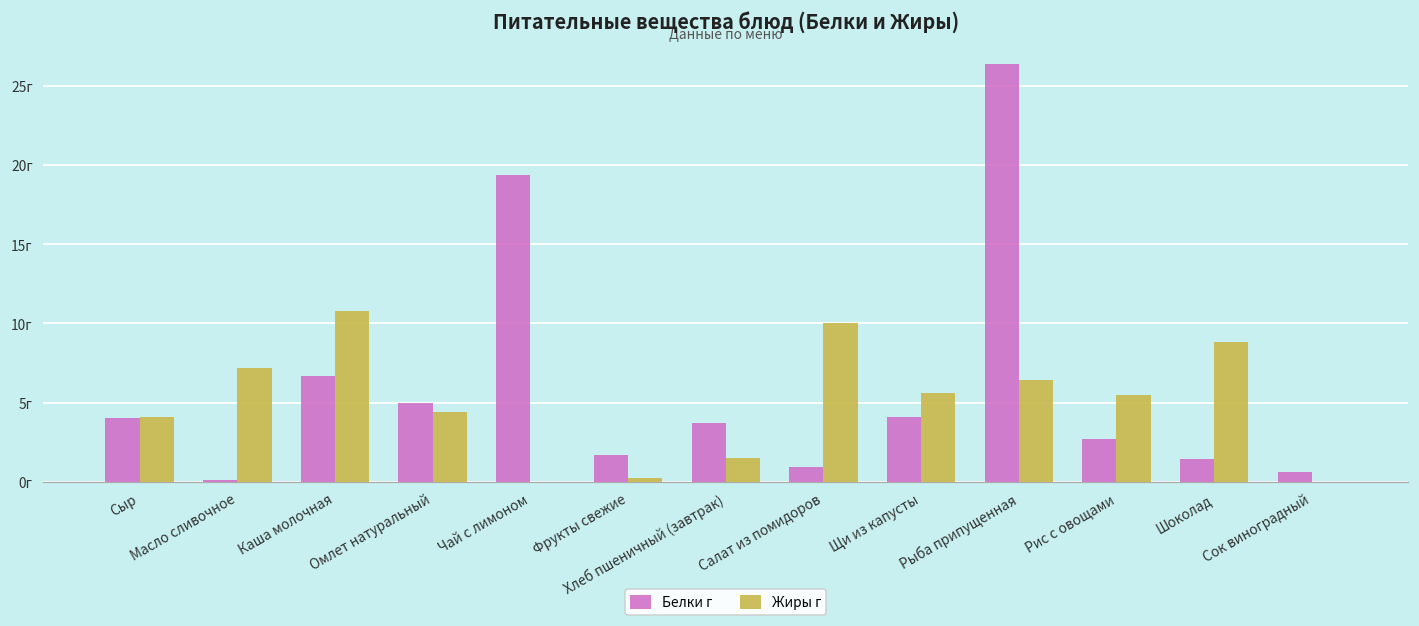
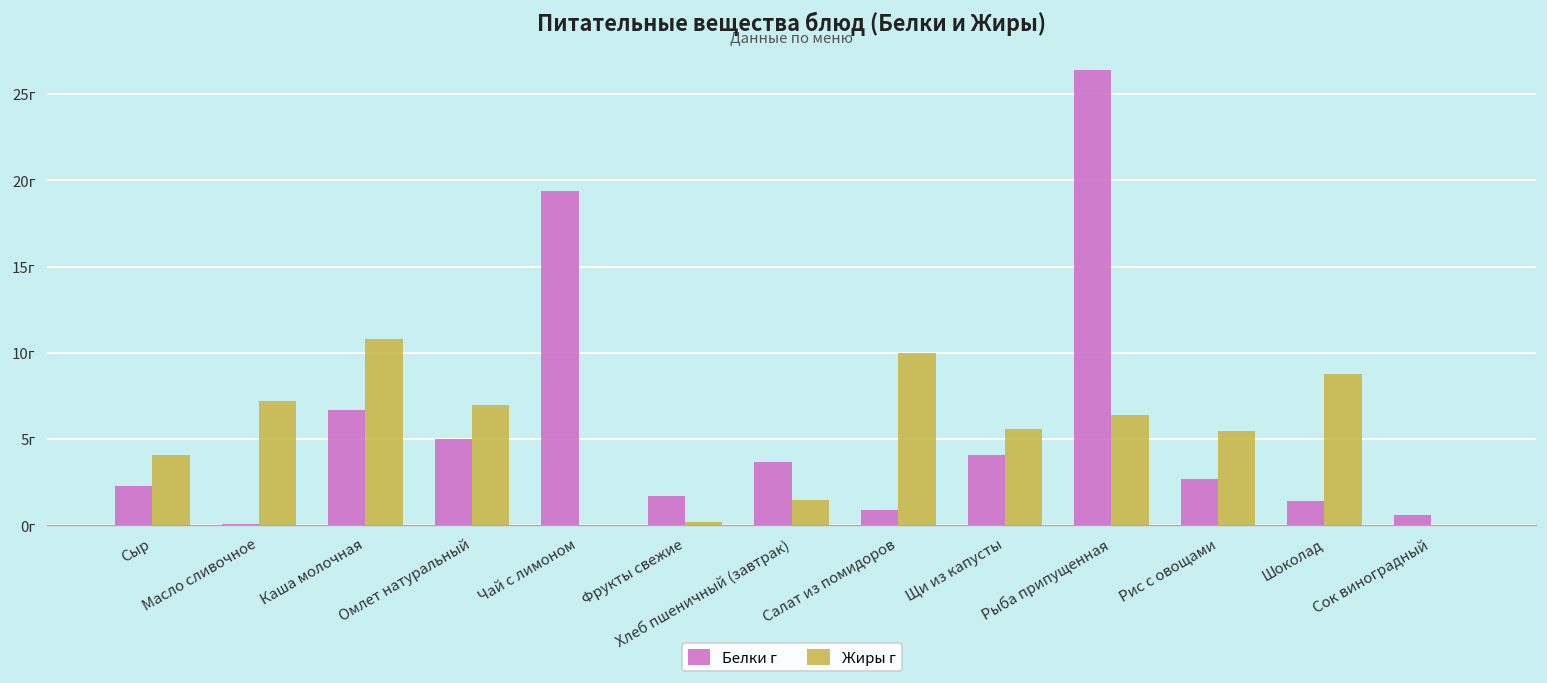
  {
    "Белки г": {
-     "Сыр": "4.0г",
+     "Сыр": "2.3г",
      "Каша молочная": "6.7г",
      "Омлет натуральный": "5.0г",
      "Чай с лимоном": "19.4г",
      "Фрукты свежие": "1.7г",
      "Хлеб пшеничный (завтрак)": "3.7г",
      "Салат из помидоров": "0.9г",
      "Щи из капусты": "4.1г",
      "Рыба припущенная": "26.4г",
      "Рис с овощами": "2.7г",
      "Шоколад": "1.4г",
      "Сок виноградный": "0.6г"
    },
    "Жиры г": {
      "Сыр": "4.1г",
      "Масло сливочное": "7.2г",
      "Каша молочная": "10.8г",
-     "Омлет натуральный": "4.4г",
+     "Омлет натуральный": "7.0г",
      "Чай с лимоном": "0.0г",
      "Фрукты свежие": "0.2г",
      "Хлеб пшеничный (завтрак)": "1.5г",
      "Салат из помидоров": "10.0г",
      "Щи из капусты": "5.6г",
      "Рыба припущенная": "6.4г",
      "Рис с овощами": "5.5г",
      "Шоколад": "8.8г",
      "Сок виноградный": "0.0г"
    }
  }
